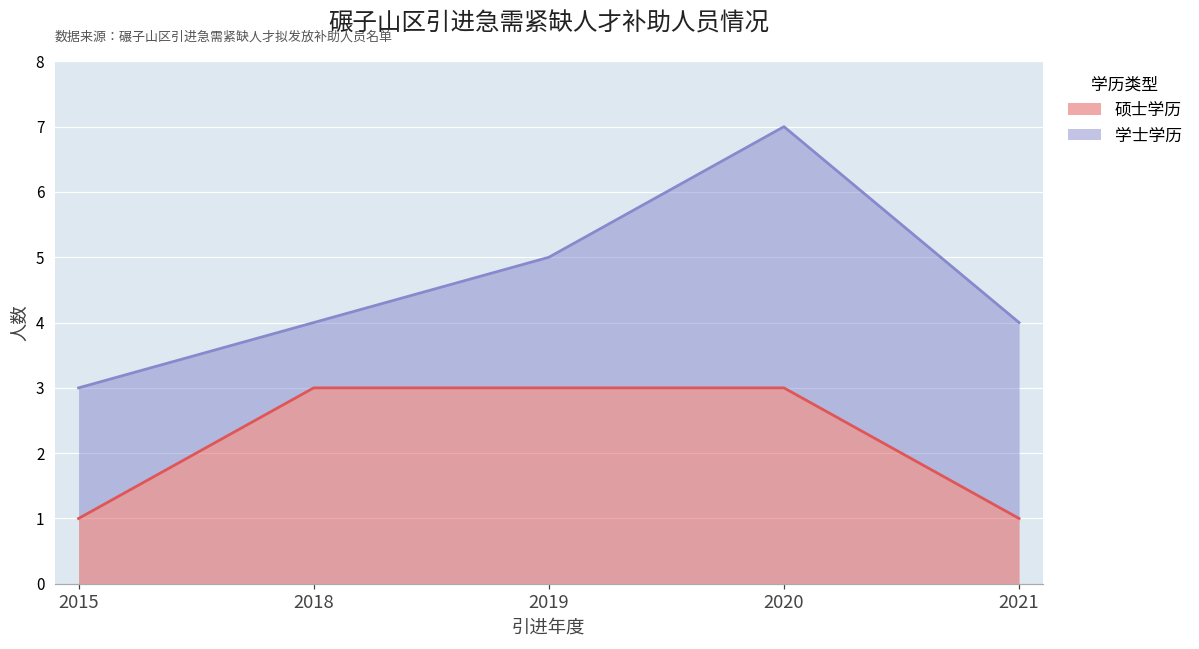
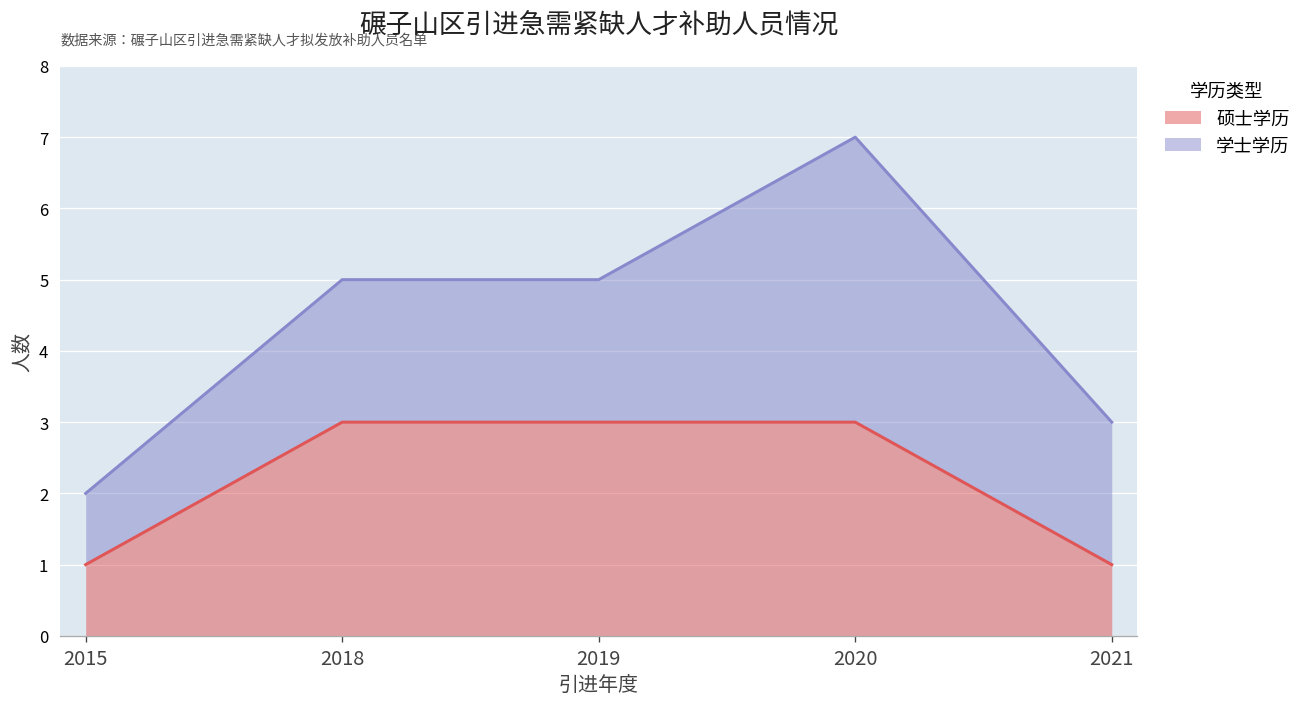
  {
    "硕士学历": {
      "2015": 1,
      "2018": 3,
      "2019": 3,
      "2020": 3,
      "2021": 1
    },
    "学士学历": {
-     "2015": 2,
-     "2018": 1,
+     "2015": 1,
+     "2018": 2,
      "2019": 2,
      "2020": 4,
-     "2021": 3
+     "2021": 2
    }
  }
